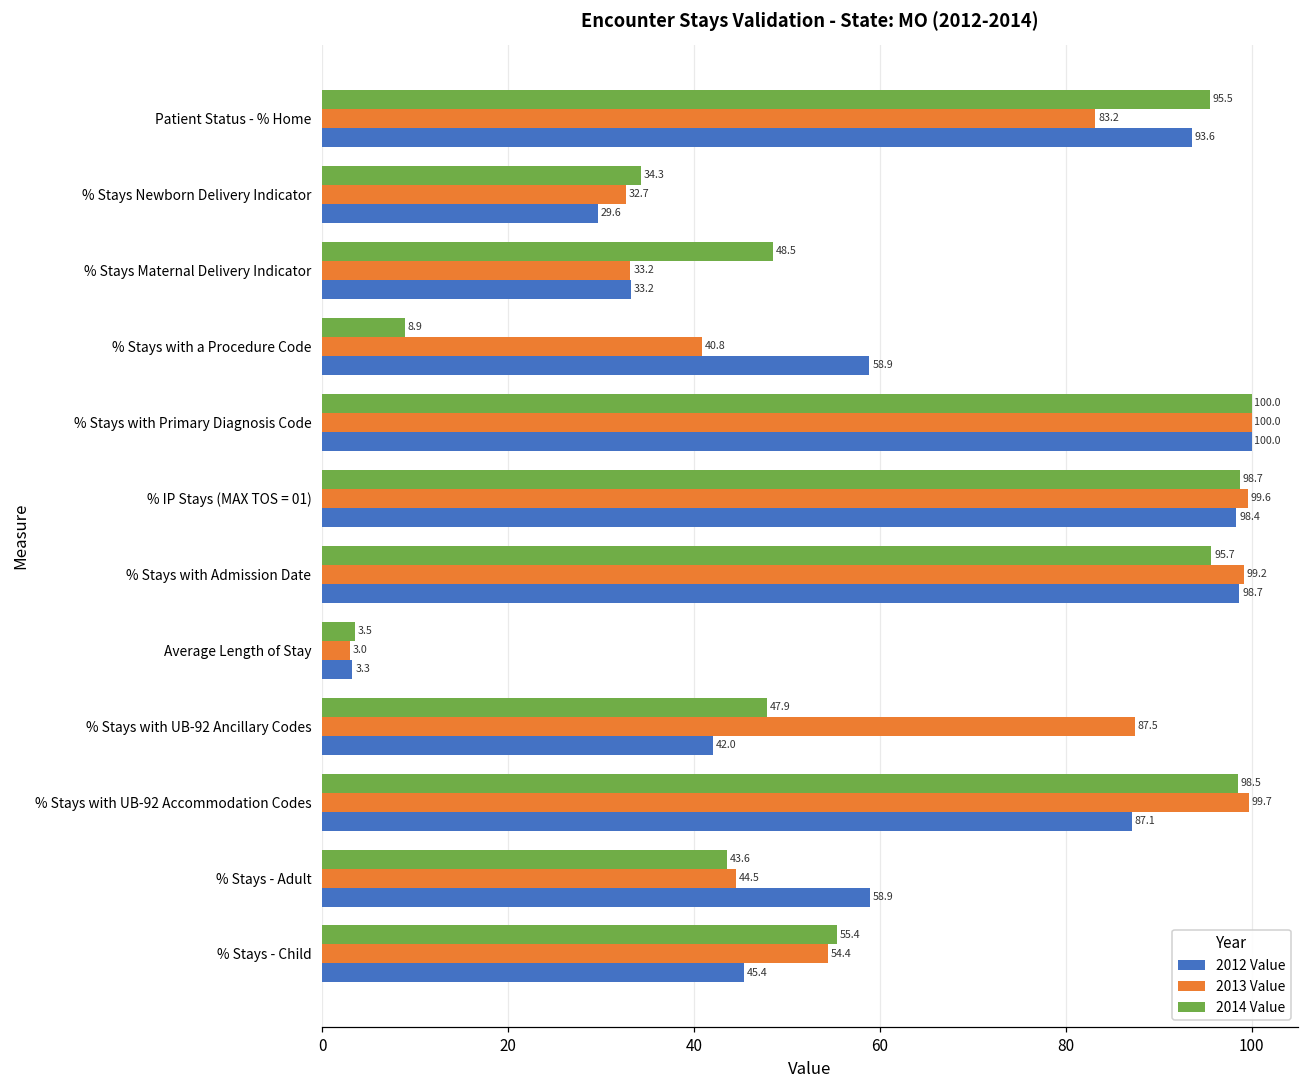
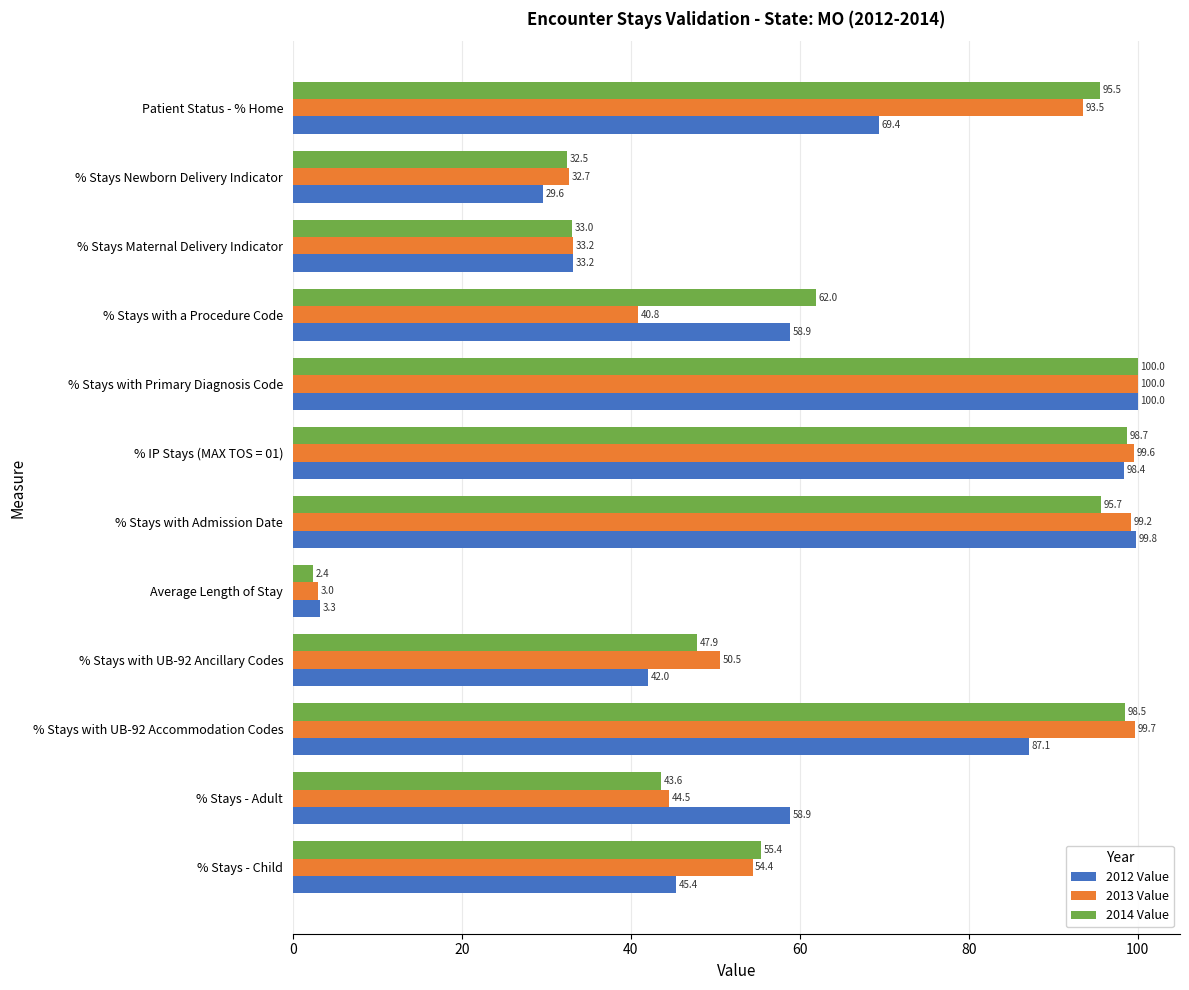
  {
    "2012 Value": {
-     "Patient Status - % Home": 93.6,
+     "Patient Status - % Home": 69.4,
      "% Stays Newborn Delivery Indicator": 29.6,
      "% Stays Maternal Delivery Indicator": 33.2,
      "% Stays with a Procedure Code": 58.9,
      "% Stays with Primary Diagnosis Code": 100.0,
      "% IP Stays (MAX TOS = 01)": 98.4,
-     "% Stays with Admission Date": 98.7,
+     "% Stays with Admission Date": 99.8,
      "Average Length of Stay": 3.3,
      "% Stays with UB-92 Ancillary Codes": 42.0,
      "% Stays with UB-92 Accommodation Codes": 87.1,
      "% Stays - Adult": 58.9,
      "% Stays - Child": 45.4
    },
    "2013 Value": {
-     "Patient Status - % Home": 83.2,
+     "Patient Status - % Home": 93.5,
      "% Stays Newborn Delivery Indicator": 32.7,
      "% Stays Maternal Delivery Indicator": 33.2,
      "% Stays with a Procedure Code": 40.8,
      "% Stays with Primary Diagnosis Code": 100.0,
      "% IP Stays (MAX TOS = 01)": 99.6,
      "% Stays with Admission Date": 99.2,
      "Average Length of Stay": 3.0,
-     "% Stays with UB-92 Ancillary Codes": 87.5,
+     "% Stays with UB-92 Ancillary Codes": 50.5,
      "% Stays with UB-92 Accommodation Codes": 99.7,
      "% Stays - Adult": 44.5,
      "% Stays - Child": 54.4
    },
    "2014 Value": {
      "Patient Status - % Home": 95.5,
-     "% Stays Newborn Delivery Indicator": 34.3,
-     "% Stays Maternal Delivery Indicator": 48.5,
-     "% Stays with a Procedure Code": 8.9,
+     "% Stays Newborn Delivery Indicator": 32.5,
+     "% Stays Maternal Delivery Indicator": 33.0,
+     "% Stays with a Procedure Code": 62.0,
      "% Stays with Primary Diagnosis Code": 100.0,
      "% IP Stays (MAX TOS = 01)": 98.7,
      "% Stays with Admission Date": 95.7,
-     "Average Length of Stay": 3.5,
+     "Average Length of Stay": 2.4,
      "% Stays with UB-92 Ancillary Codes": 47.9,
      "% Stays with UB-92 Accommodation Codes": 98.5,
      "% Stays - Adult": 43.6,
      "% Stays - Child": 55.4
    }
  }
